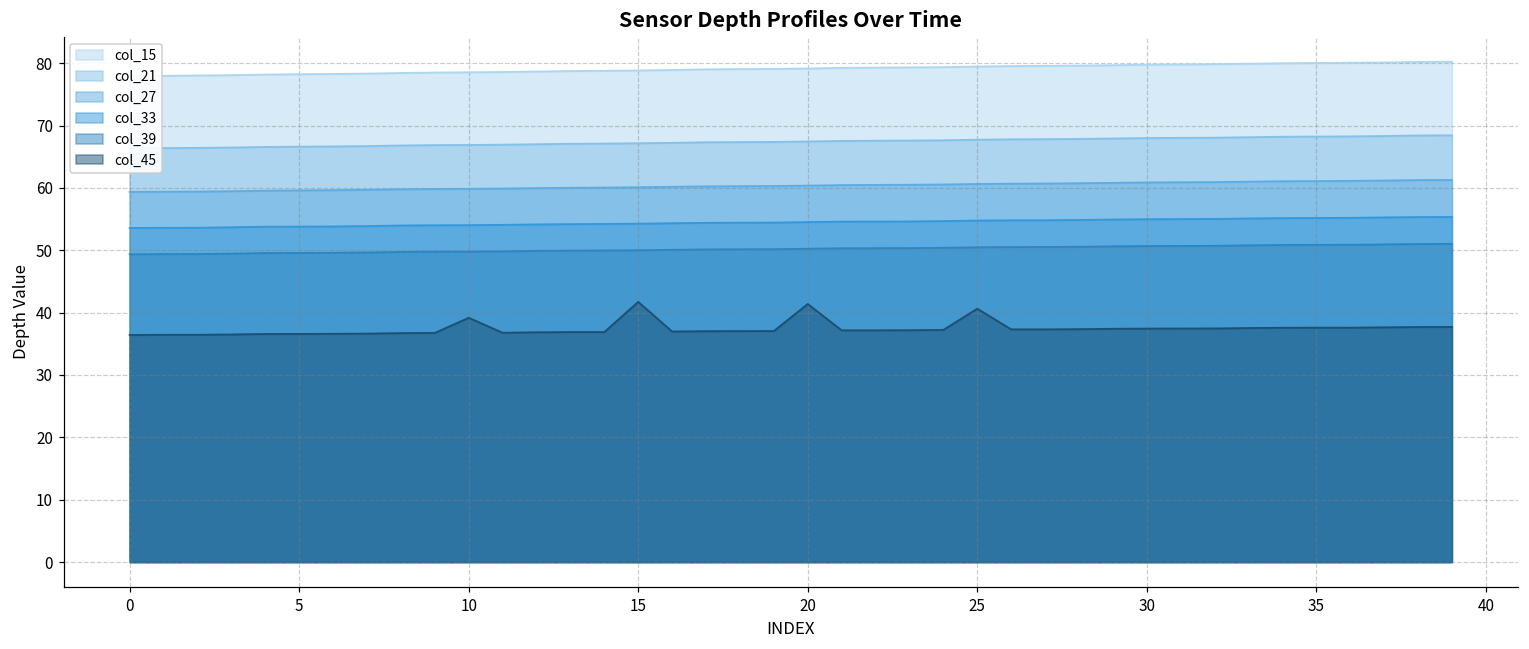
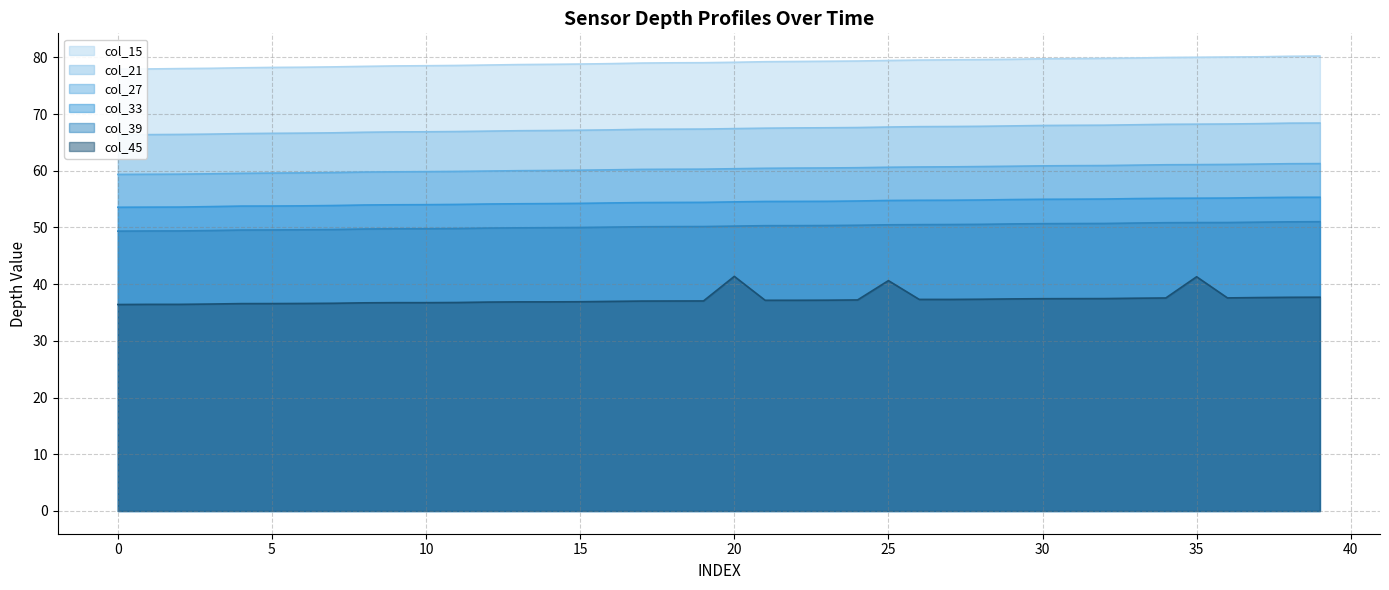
  {
    "col_45": {
      "0": 36,
      "5": 37,
-     "10": 39,
-     "15": 42,
+     "10": 37,
+     "15": 37,
      "20": 41,
      "25": 41,
      "30": 37,
-     "35": 38
+     "35": 41
    }
  }
